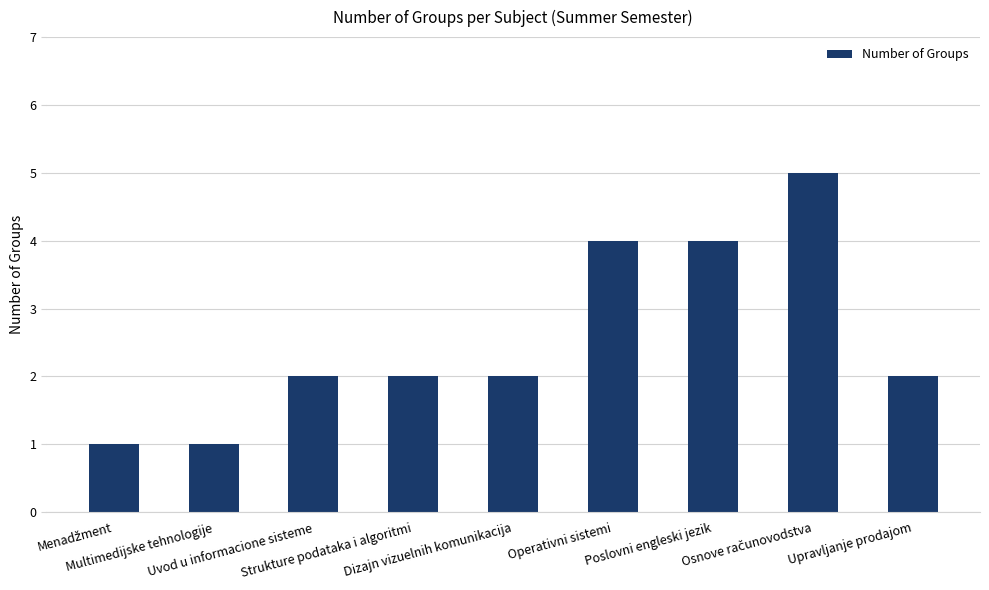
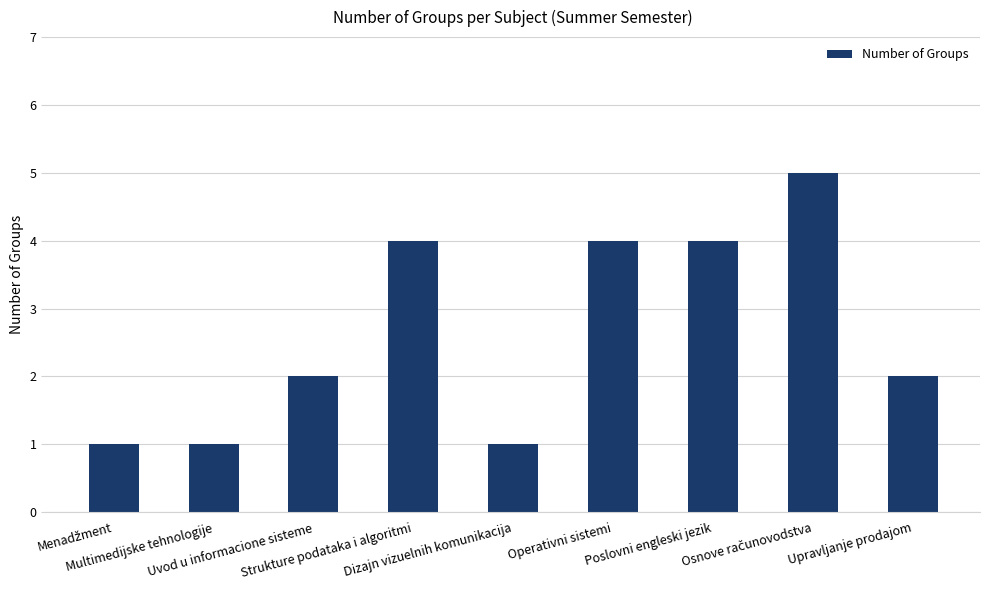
  {
    "Menadžment": 1,
    "Multimedijske tehnologije": 1,
    "Uvod u informacione sisteme": 2,
-   "Strukture podataka i algoritmi": 2,
-   "Dizajn vizuelnih komunikacija": 2,
+   "Strukture podataka i algoritmi": 4,
+   "Dizajn vizuelnih komunikacija": 1,
    "Operativni sistemi": 4,
    "Poslovni engleski jezik": 4,
    "Osnove računovodstva": 5,
    "Upravljanje prodajom": 2
  }
